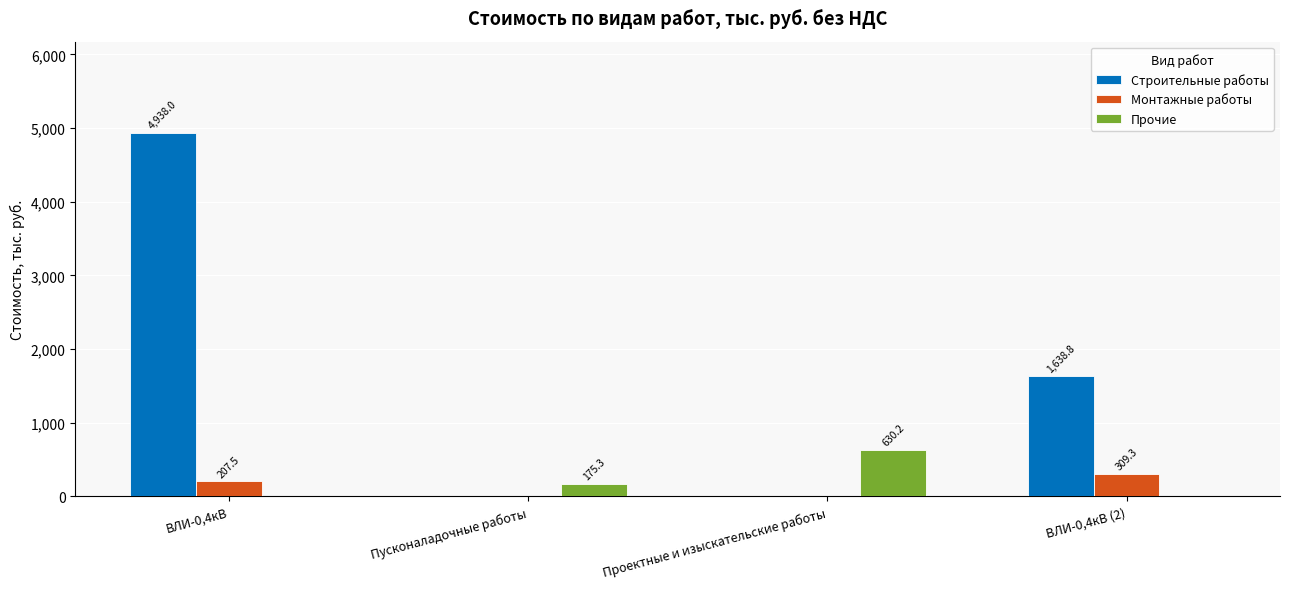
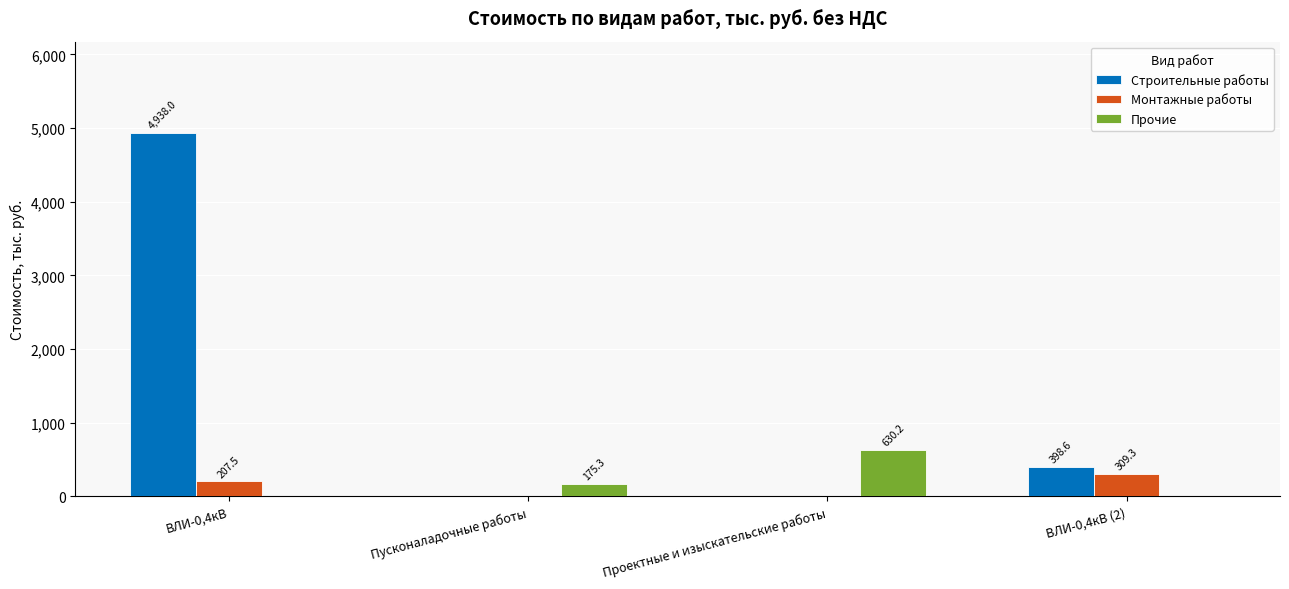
  {
    "Строительные работы": {
      "ВЛИ-0,4кВ": "4,938.0",
-     "ВЛИ-0,4кВ (2)": "1,638.8"
+     "ВЛИ-0,4кВ (2)": "398.6"
    },
    "Монтажные работы": {
      "ВЛИ-0,4кВ": "207.5",
      "ВЛИ-0,4кВ (2)": "309.3"
    },
    "Прочие": {
      "Пусконаладочные работы": "175.3",
      "Проектные и изыскательские работы": "630.2"
    }
  }
